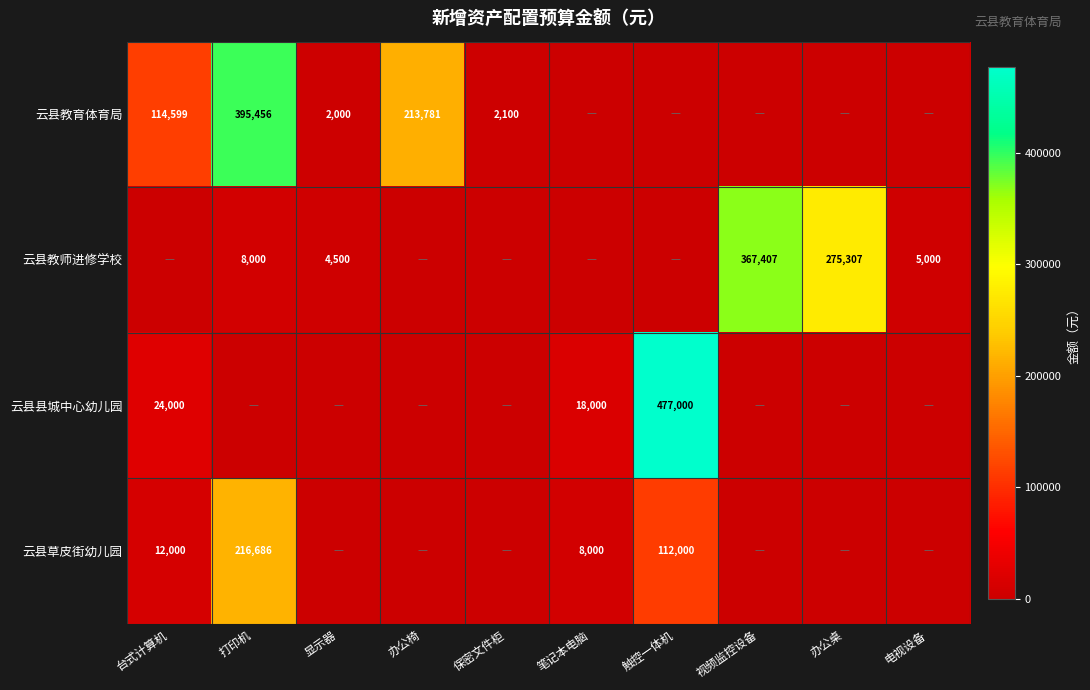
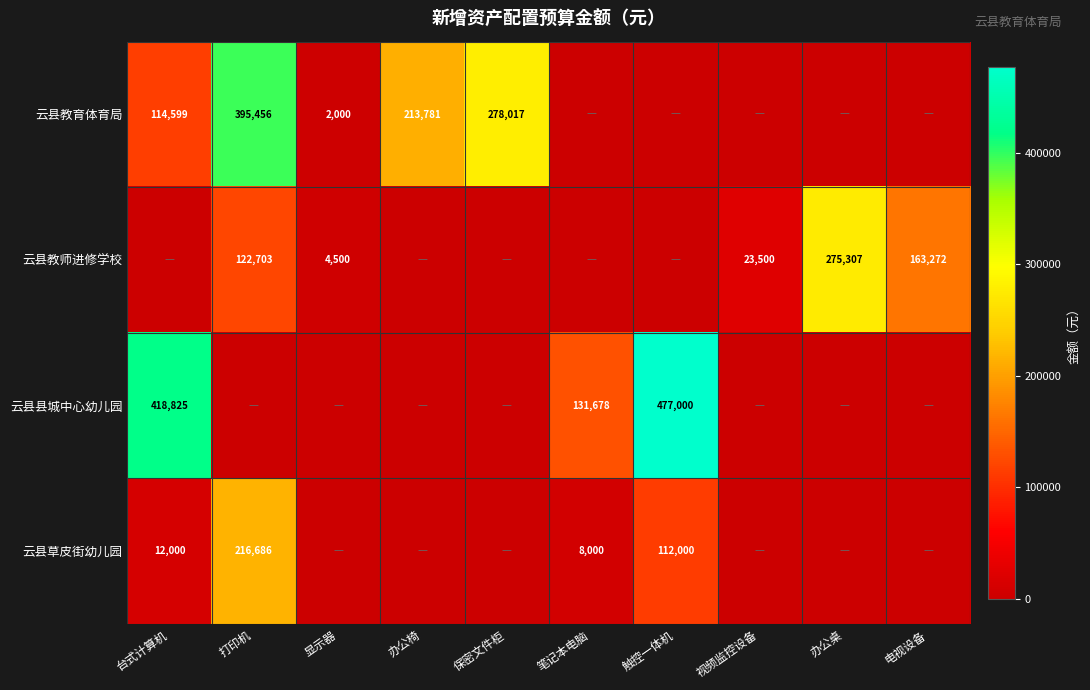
  {
    "云县教育体育局": {
      "台式计算机": "114,599",
      "打印机": "395,456",
      "显示器": "2,000",
      "办公椅": "213,781",
-     "保密文件柜": "2,100"
+     "保密文件柜": "278,017"
    },
    "云县教师进修学校": {
-     "打印机": "8,000",
+     "打印机": "122,703",
      "显示器": "4,500",
-     "视频监控设备": "367,407",
+     "视频监控设备": "23,500",
      "办公桌": "275,307",
-     "电视设备": "5,000"
+     "电视设备": "163,272"
    },
    "云县县城中心幼儿园": {
-     "台式计算机": "24,000",
-     "笔记本电脑": "18,000",
+     "台式计算机": "418,825",
+     "笔记本电脑": "131,678",
      "触控一体机": "477,000"
    },
    "云县草皮街幼儿园": {
      "台式计算机": "12,000",
      "打印机": "216,686",
      "笔记本电脑": "8,000",
      "触控一体机": "112,000"
    }
  }
